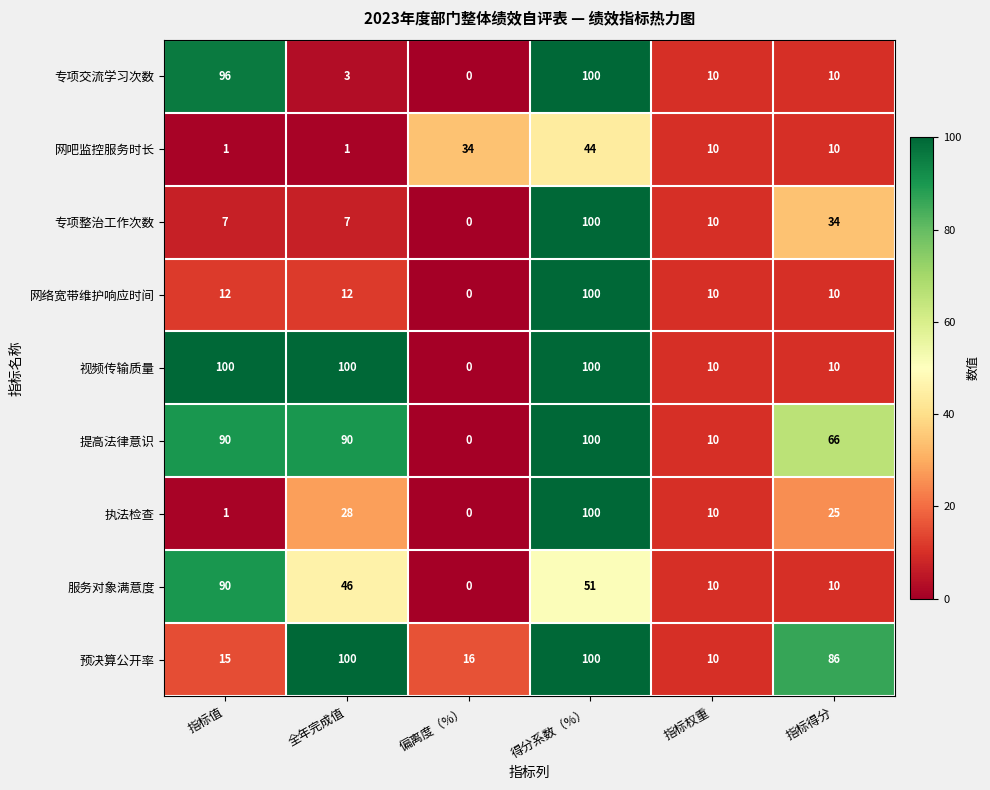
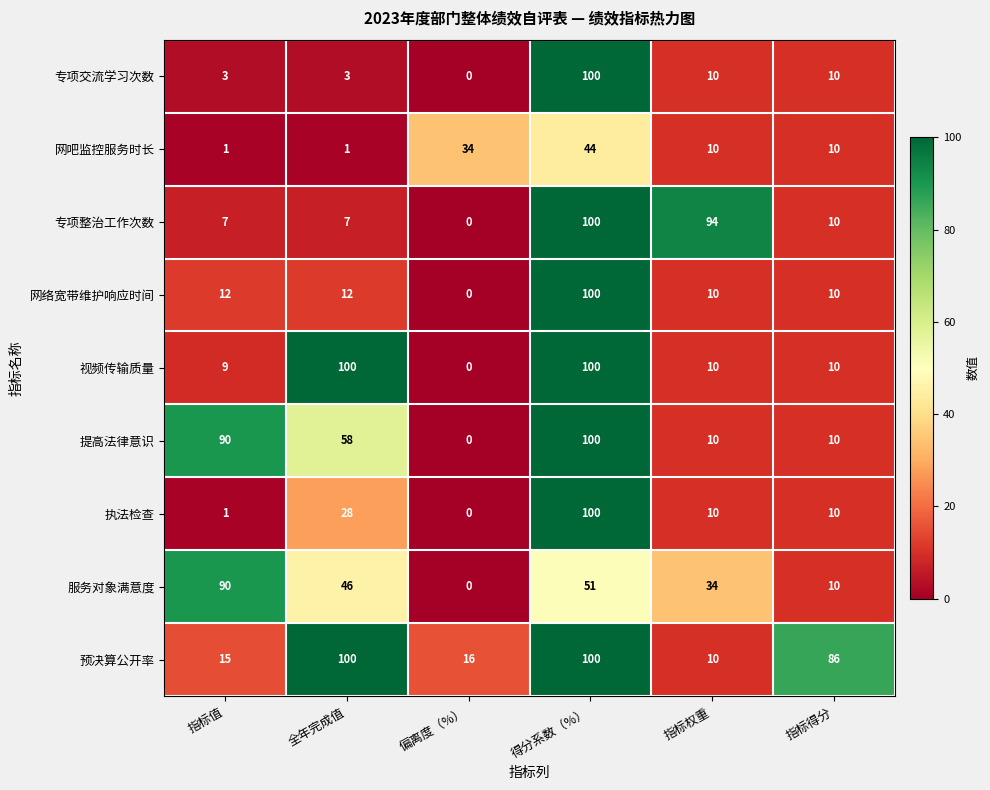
  {
    "专项交流学习次数": {
-     "指标值": 96,
+     "指标值": 3,
      "全年完成值": 3,
      "偏离度（%）": 0,
      "得分系数（%）": 100,
      "指标权重": 10,
      "指标得分": 10
    },
    "网吧监控服务时长": {
      "指标值": 1,
      "全年完成值": 1,
      "偏离度（%）": 34,
      "得分系数（%）": 44,
      "指标权重": 10,
      "指标得分": 10
    },
    "专项整治工作次数": {
      "指标值": 7,
      "全年完成值": 7,
      "偏离度（%）": 0,
      "得分系数（%）": 100,
-     "指标权重": 10,
-     "指标得分": 34
+     "指标权重": 94,
+     "指标得分": 10
    },
    "网络宽带维护响应时间": {
      "指标值": 12,
      "全年完成值": 12,
      "偏离度（%）": 0,
      "得分系数（%）": 100,
      "指标权重": 10,
      "指标得分": 10
    },
    "视频传输质量": {
-     "指标值": 100,
+     "指标值": 9,
      "全年完成值": 100,
      "偏离度（%）": 0,
      "得分系数（%）": 100,
      "指标权重": 10,
      "指标得分": 10
    },
    "提高法律意识": {
      "指标值": 90,
-     "全年完成值": 90,
+     "全年完成值": 58,
      "偏离度（%）": 0,
      "得分系数（%）": 100,
      "指标权重": 10,
-     "指标得分": 66
+     "指标得分": 10
    },
    "执法检查": {
      "指标值": 1,
      "全年完成值": 28,
      "偏离度（%）": 0,
      "得分系数（%）": 100,
      "指标权重": 10,
-     "指标得分": 25
+     "指标得分": 10
    },
    "服务对象满意度": {
      "指标值": 90,
      "全年完成值": 46,
      "偏离度（%）": 0,
      "得分系数（%）": 51,
-     "指标权重": 10,
+     "指标权重": 34,
      "指标得分": 10
    },
    "预决算公开率": {
      "指标值": 15,
      "全年完成值": 100,
      "偏离度（%）": 16,
      "得分系数（%）": 100,
      "指标权重": 10,
      "指标得分": 86
    }
  }
